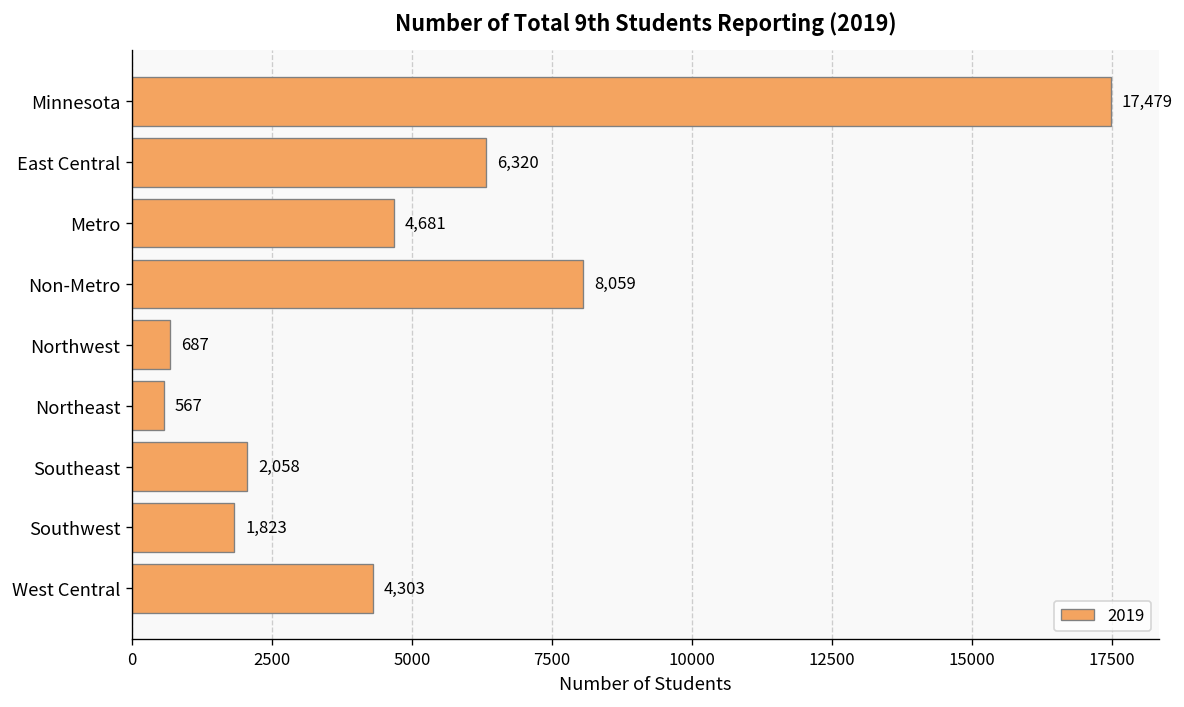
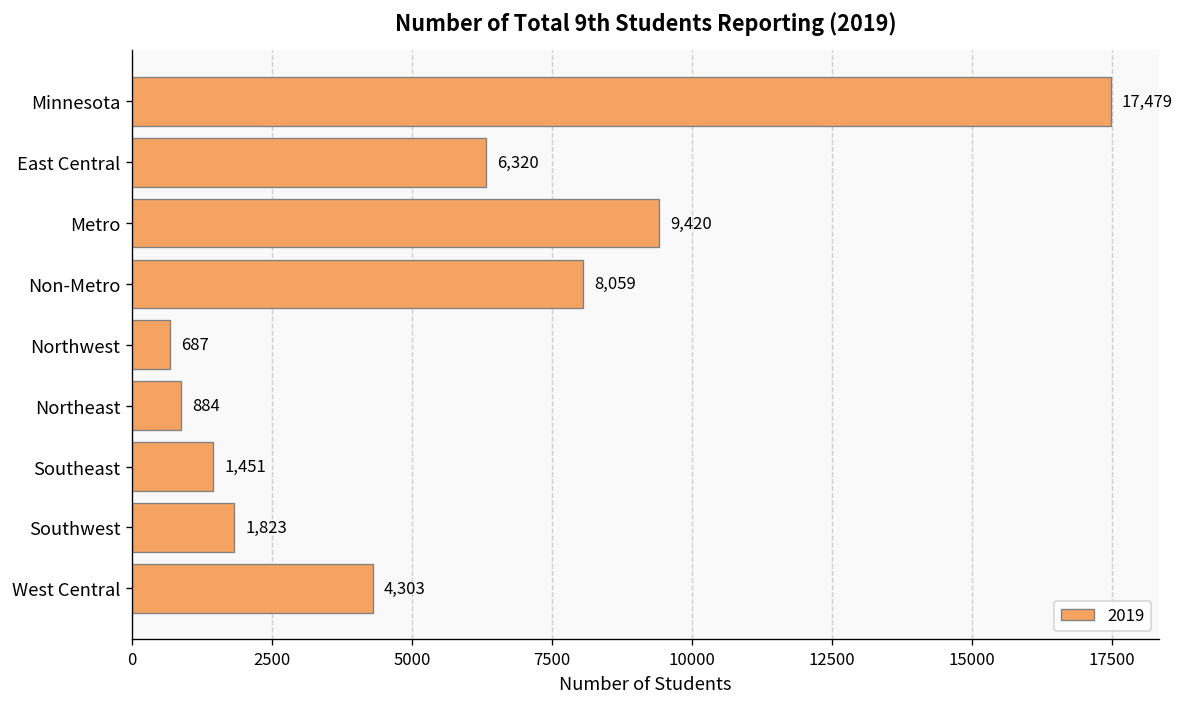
  {
    "Minnesota": "17,479",
    "East Central": "6,320",
-   "Metro": "4,681",
+   "Metro": "9,420",
    "Non-Metro": "8,059",
    "Northwest": "687",
-   "Northeast": "567",
-   "Southeast": "2,058",
+   "Northeast": "884",
+   "Southeast": "1,451",
    "Southwest": "1,823",
    "West Central": "4,303"
  }
